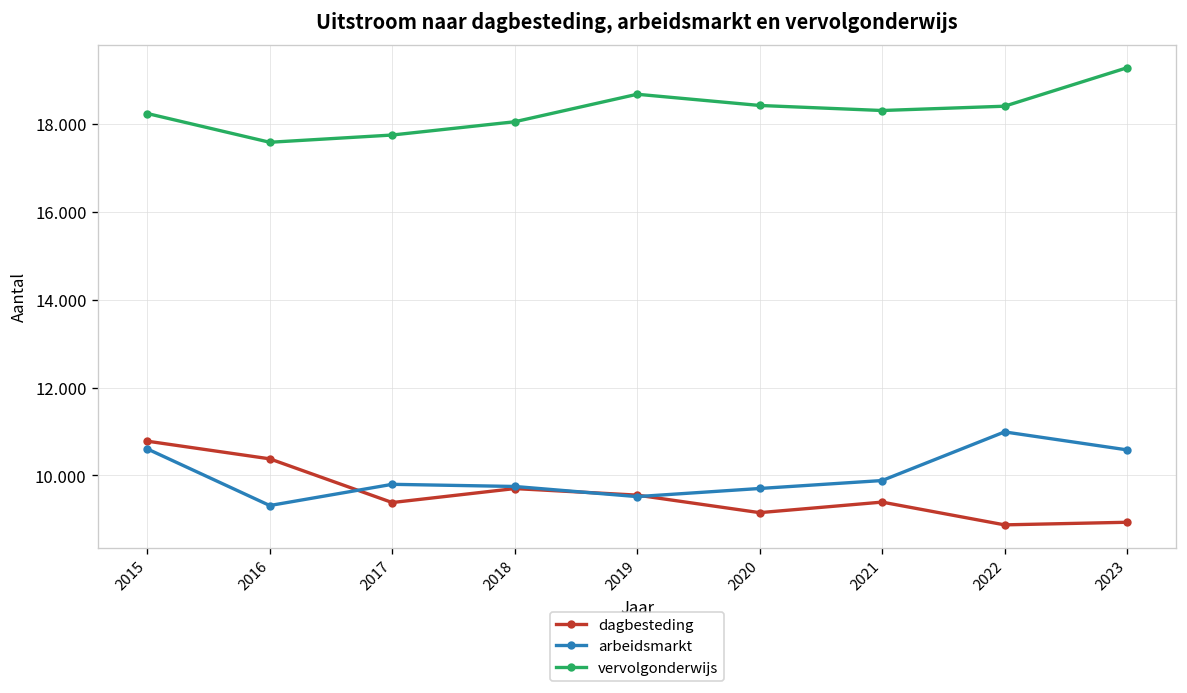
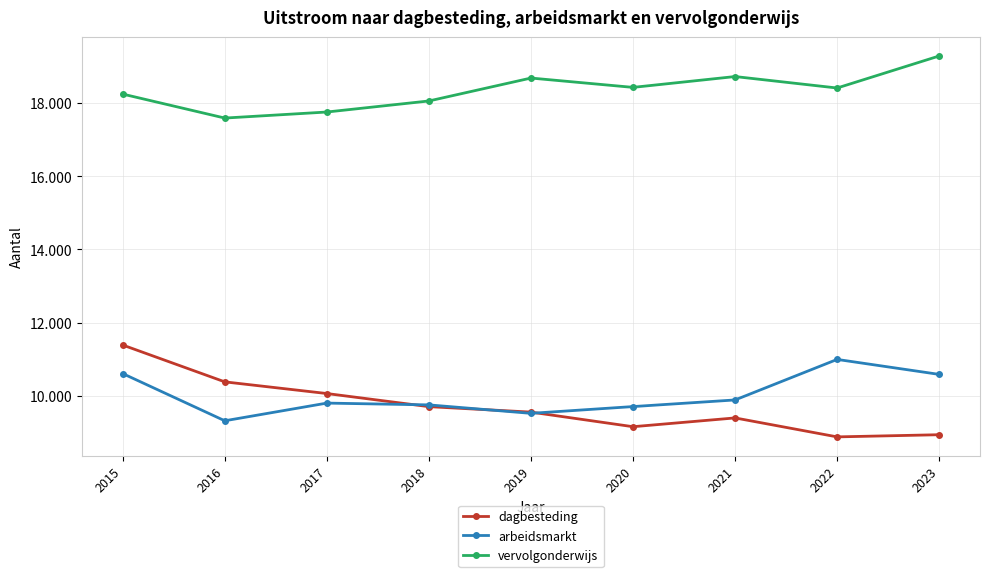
  {
    "dagbesteding": {
-     "2015": 10.8,
+     "2015": 11.4,
      "2016": 10.4,
-     "2017": 9.4,
+     "2017": 10.1,
      "2020": 9.2,
      "2021": 9.4,
      "2022": 8.9,
      "2023": 8.9
    },
    "arbeidsmarkt": {
      "2015": 10.6,
      "2016": 9.3,
      "2017": 9.8,
      "2020": 9.7,
      "2021": 9.9,
      "2022": 11.0,
      "2023": 10.6
    },
    "vervolgonderwijs": {
      "2015": 18.2,
      "2016": 17.6,
      "2017": 17.8,
      "2018": 18.1,
      "2019": 18.7,
      "2020": 18.4,
-     "2021": 18.3,
+     "2021": 18.7,
      "2022": 18.4,
      "2023": 19.3
    }
  }
